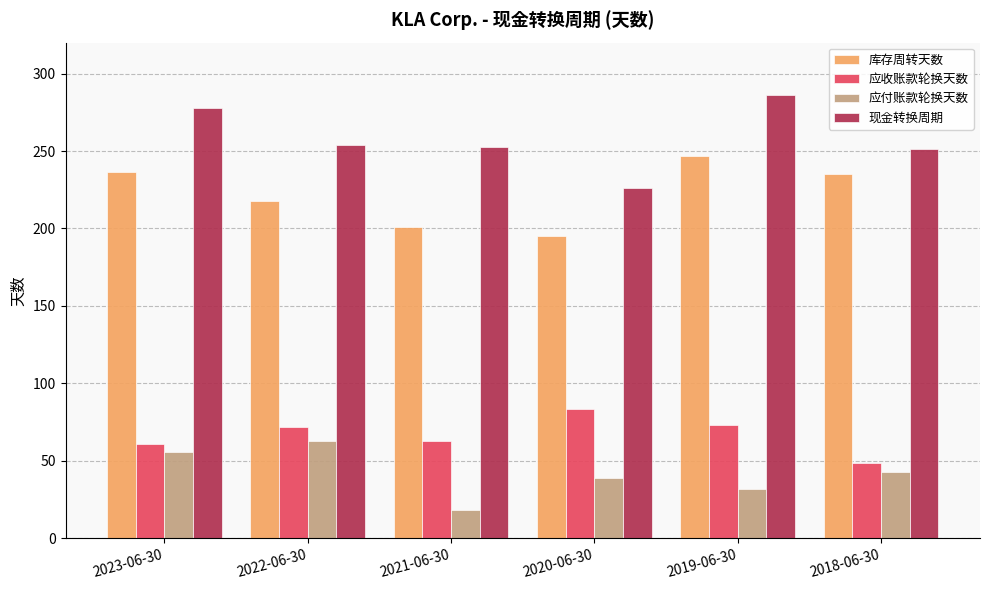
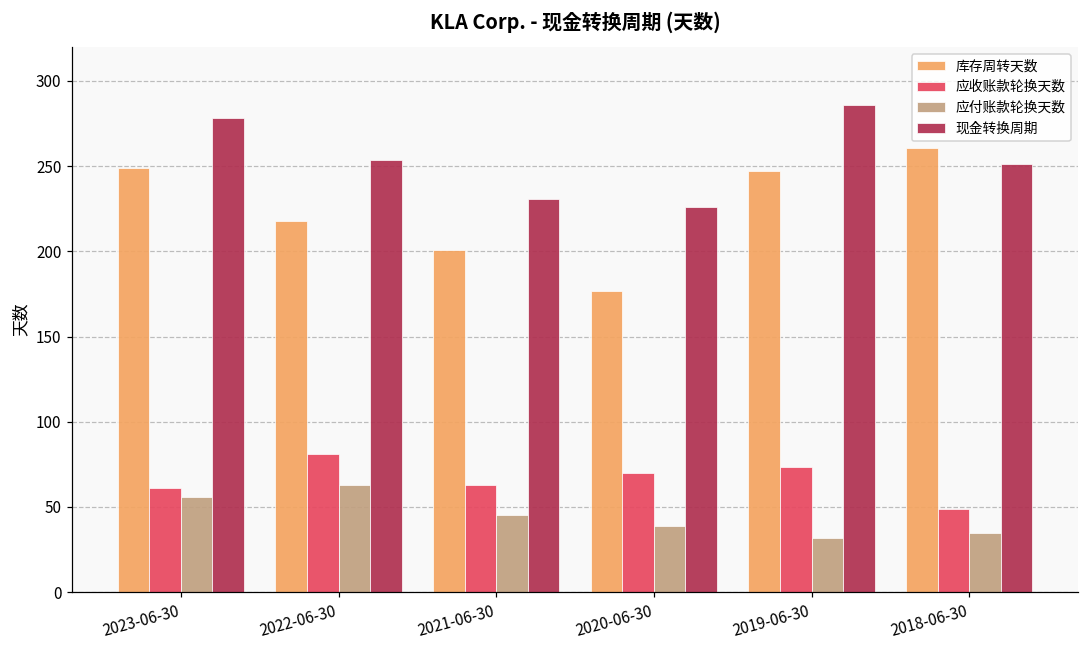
  {
    "库存周转天数": {
-     "2023-06-30": 237,
+     "2023-06-30": 249,
      "2022-06-30": 218,
      "2021-06-30": 201,
-     "2020-06-30": 195,
+     "2020-06-30": 177,
      "2019-06-30": 247,
-     "2018-06-30": 235
+     "2018-06-30": 261
    },
    "应收账款轮换天数": {
      "2023-06-30": 61,
-     "2022-06-30": 72,
+     "2022-06-30": 81,
      "2021-06-30": 63,
-     "2020-06-30": 84,
+     "2020-06-30": 70,
      "2019-06-30": 73,
      "2018-06-30": 49
    },
    "应付账款轮换天数": {
      "2023-06-30": 56,
      "2022-06-30": 63,
-     "2021-06-30": 18,
+     "2021-06-30": 45,
      "2020-06-30": 39,
      "2019-06-30": 32,
-     "2018-06-30": 43
+     "2018-06-30": 35
    },
    "现金转换周期": {
      "2023-06-30": 278,
      "2022-06-30": 254,
-     "2021-06-30": 252,
+     "2021-06-30": 231,
      "2020-06-30": 226,
      "2019-06-30": 286,
      "2018-06-30": 251
    }
  }
